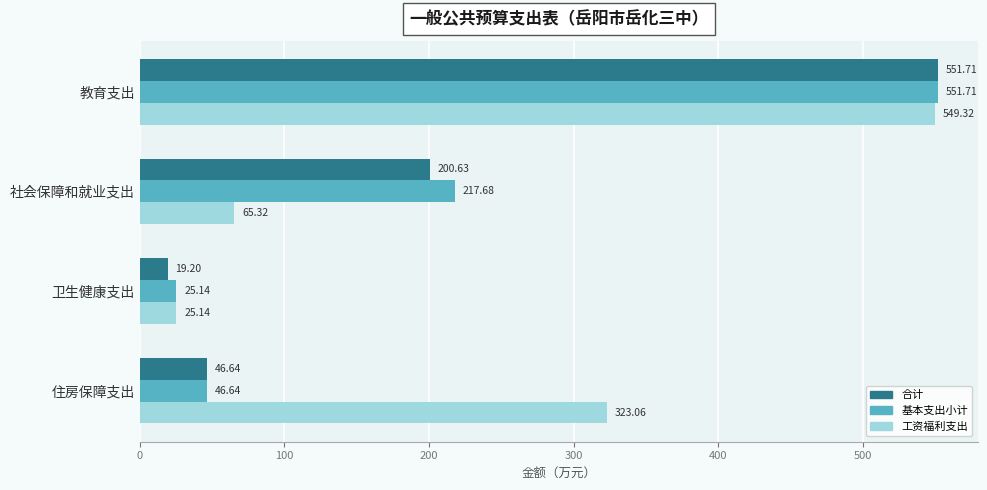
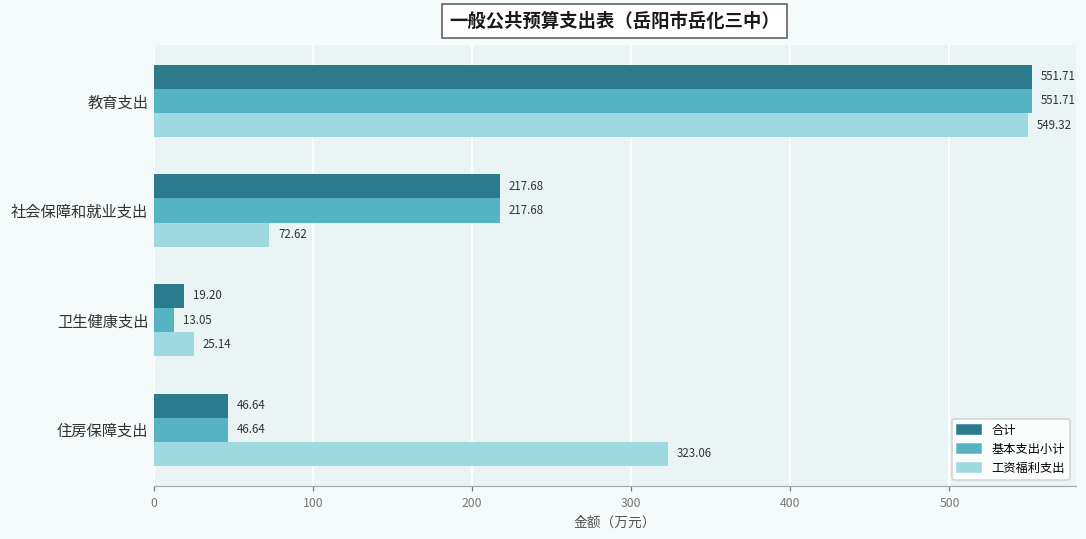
  {
    "合计": {
      "教育支出": 551.71,
-     "社会保障和就业支出": 200.63,
+     "社会保障和就业支出": 217.68,
      "卫生健康支出": 19.20,
      "住房保障支出": 46.64
    },
    "基本支出小计": {
      "教育支出": 551.71,
      "社会保障和就业支出": 217.68,
-     "卫生健康支出": 25.14,
+     "卫生健康支出": 13.05,
      "住房保障支出": 46.64
    },
    "工资福利支出": {
      "教育支出": 549.32,
-     "社会保障和就业支出": 65.32,
+     "社会保障和就业支出": 72.62,
      "卫生健康支出": 25.14,
      "住房保障支出": 323.06
    }
  }
